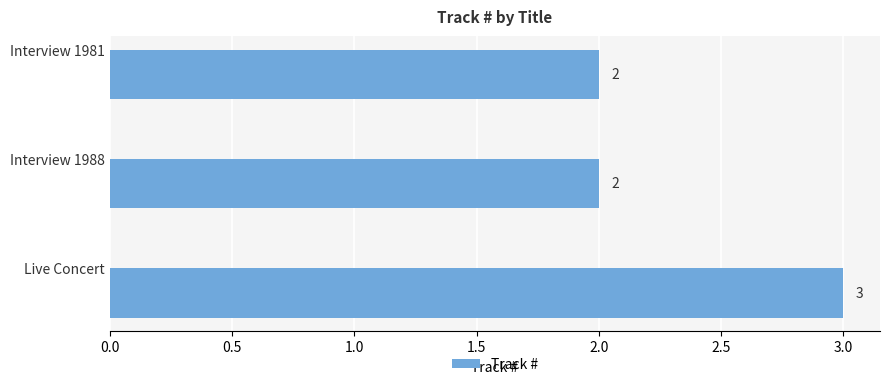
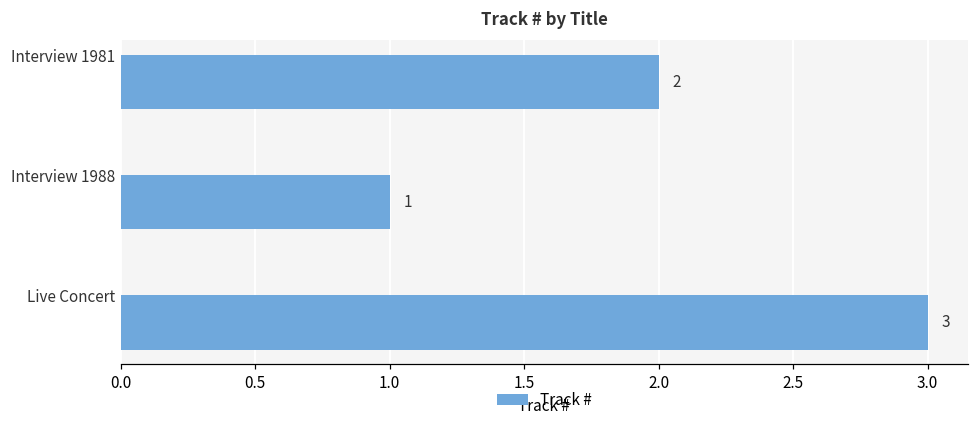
  {
    "Interview 1981": 2,
-   "Interview 1988": 2,
+   "Interview 1988": 1,
    "Live Concert": 3
  }
